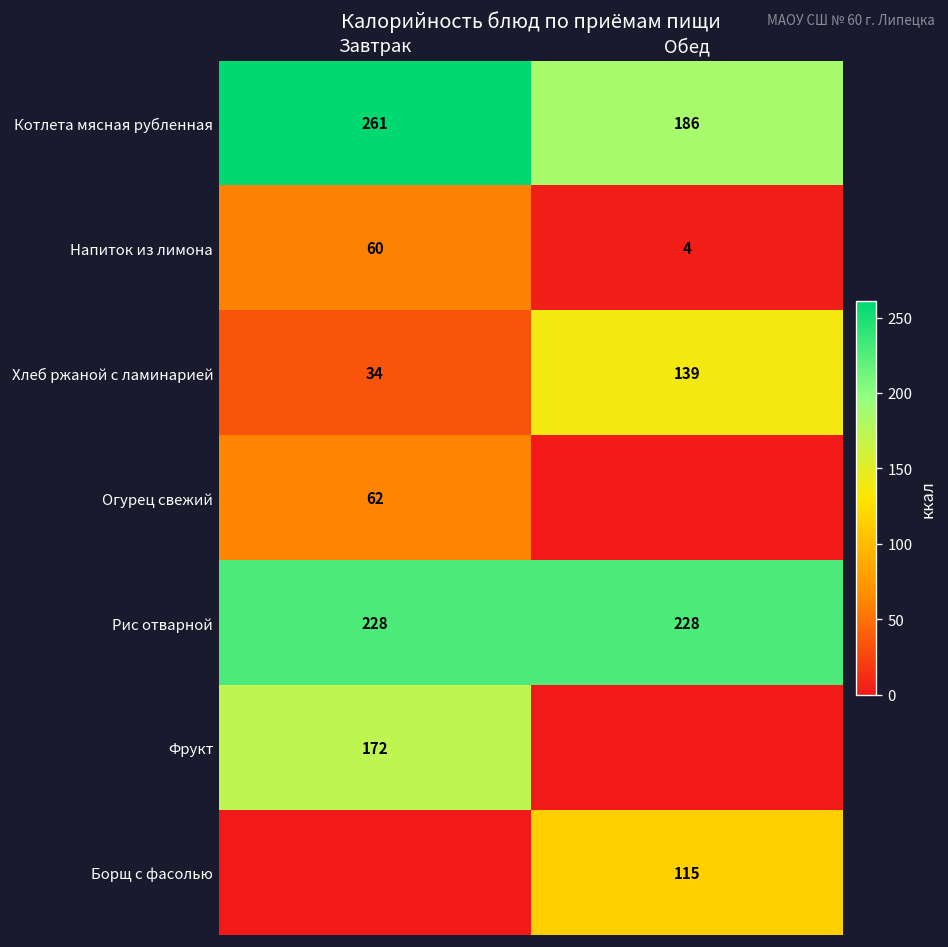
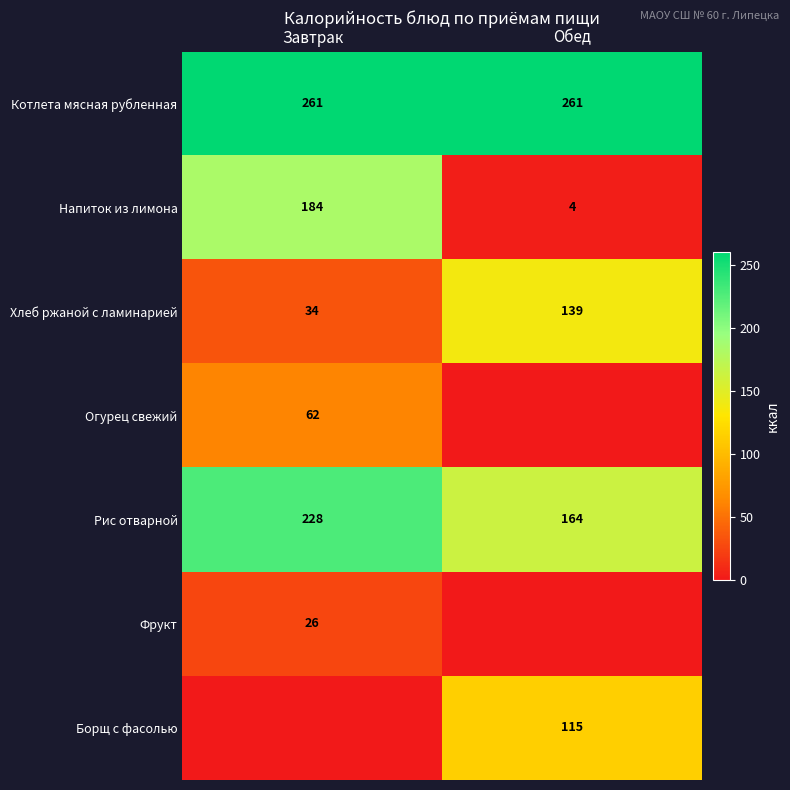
  {
    "Котлета мясная рубленная": {
      "Завтрак": 261,
-     "Обед": 186
+     "Обед": 261
    },
    "Напиток из лимона": {
-     "Завтрак": 60,
+     "Завтрак": 184,
      "Обед": 4
    },
    "Хлеб ржаной с ламинарией": {
      "Завтрак": 34,
      "Обед": 139
    },
    "Огурец свежий": {
      "Завтрак": 62
    },
    "Рис отварной": {
      "Завтрак": 228,
-     "Обед": 228
+     "Обед": 164
    },
    "Фрукт": {
-     "Завтрак": 172
+     "Завтрак": 26
    },
    "Борщ с фасолью": {
      "Обед": 115
    }
  }
